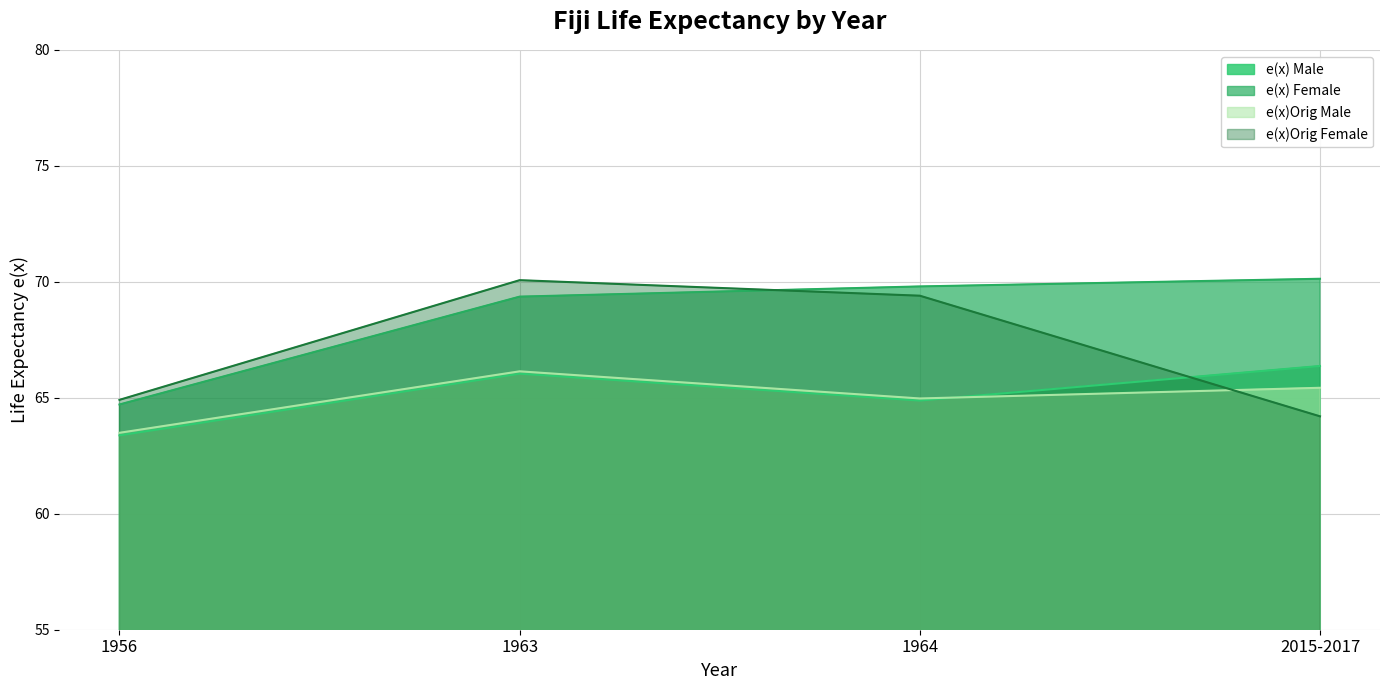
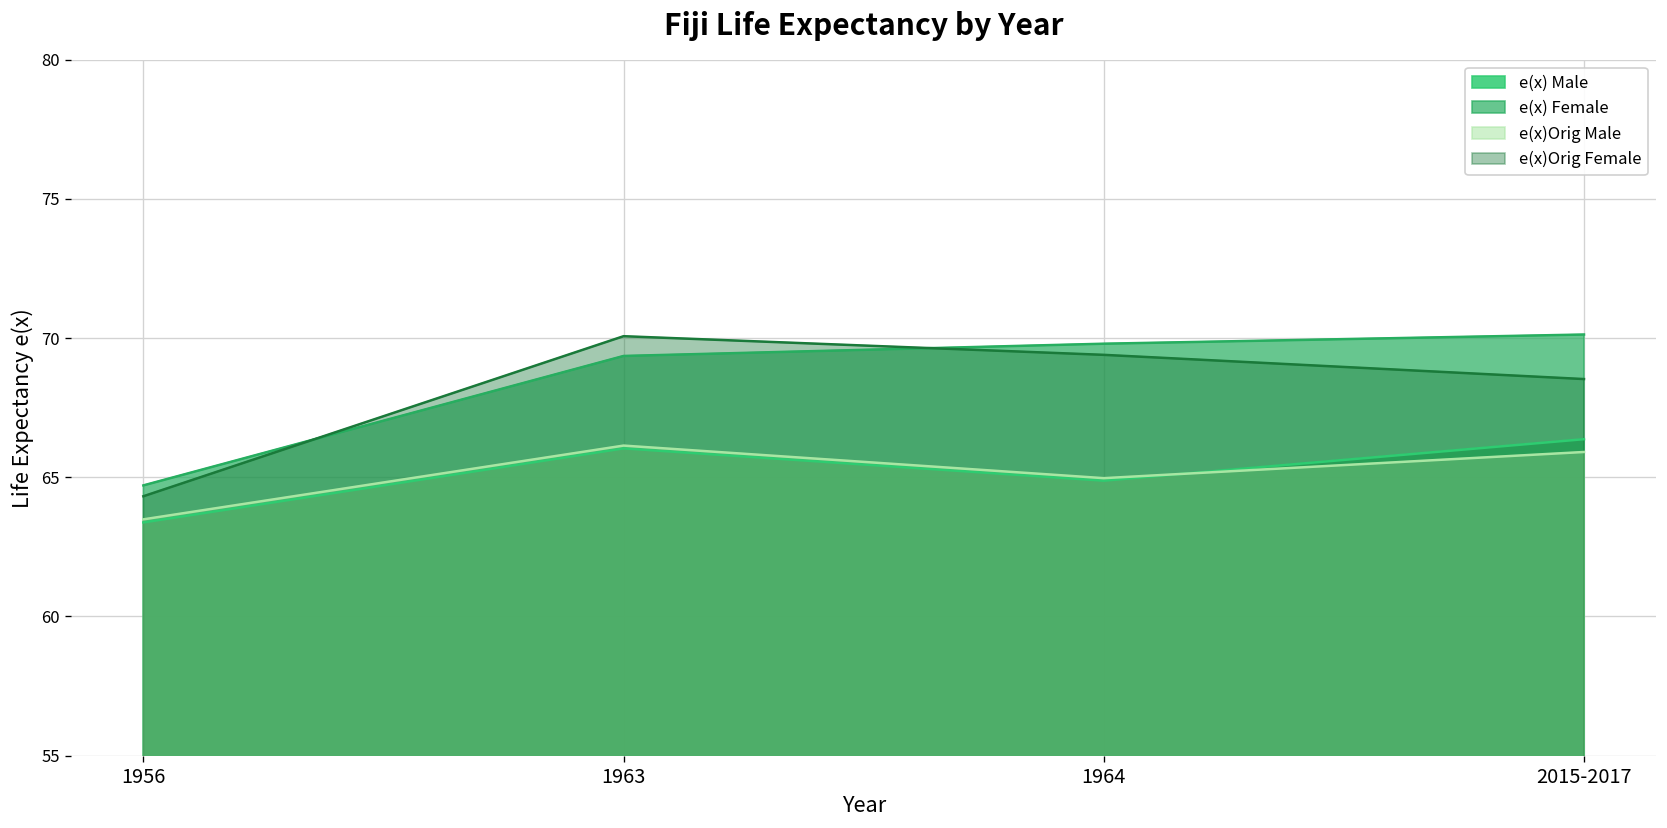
  {
    "e(x)Orig Male": {
-     "2015-2017": 65.4
+     "2015-2017": 65.9
    },
    "e(x)Orig Female": {
-     "1956": 64.9,
+     "1956": 64.3,
      "1963": 70.1,
      "1964": 69.4,
-     "2015-2017": 64.2
+     "2015-2017": 68.5
    }
  }
